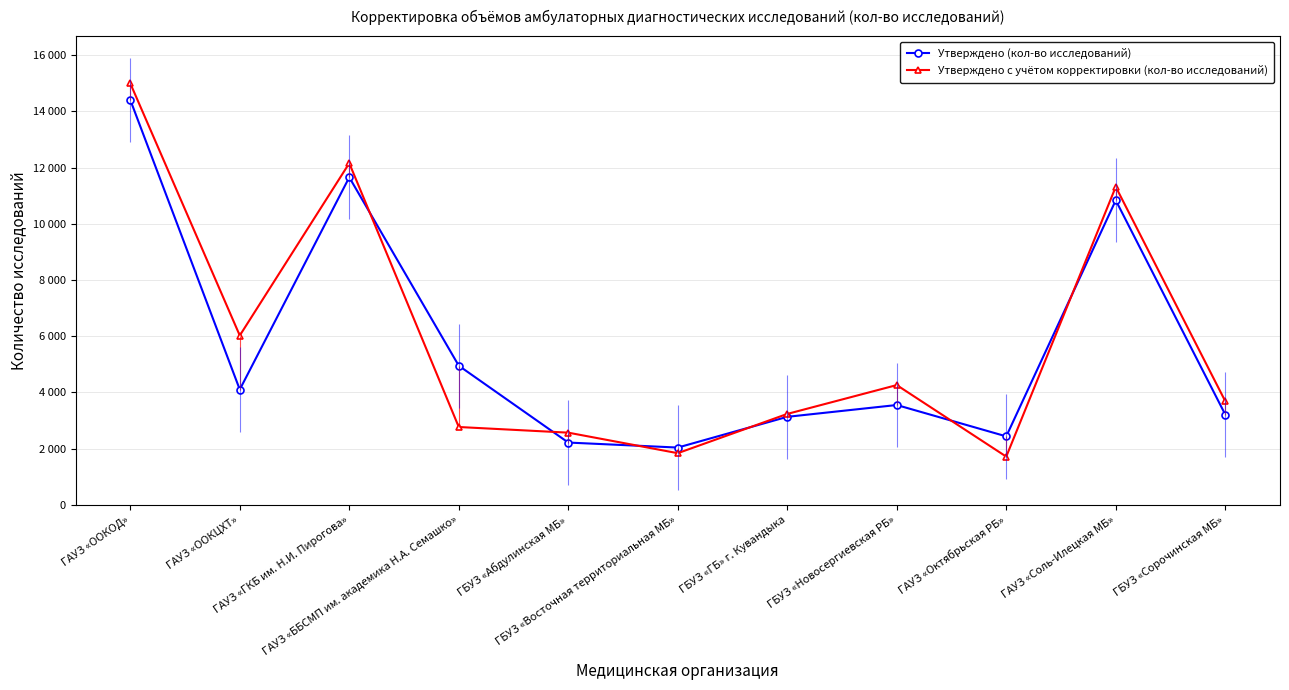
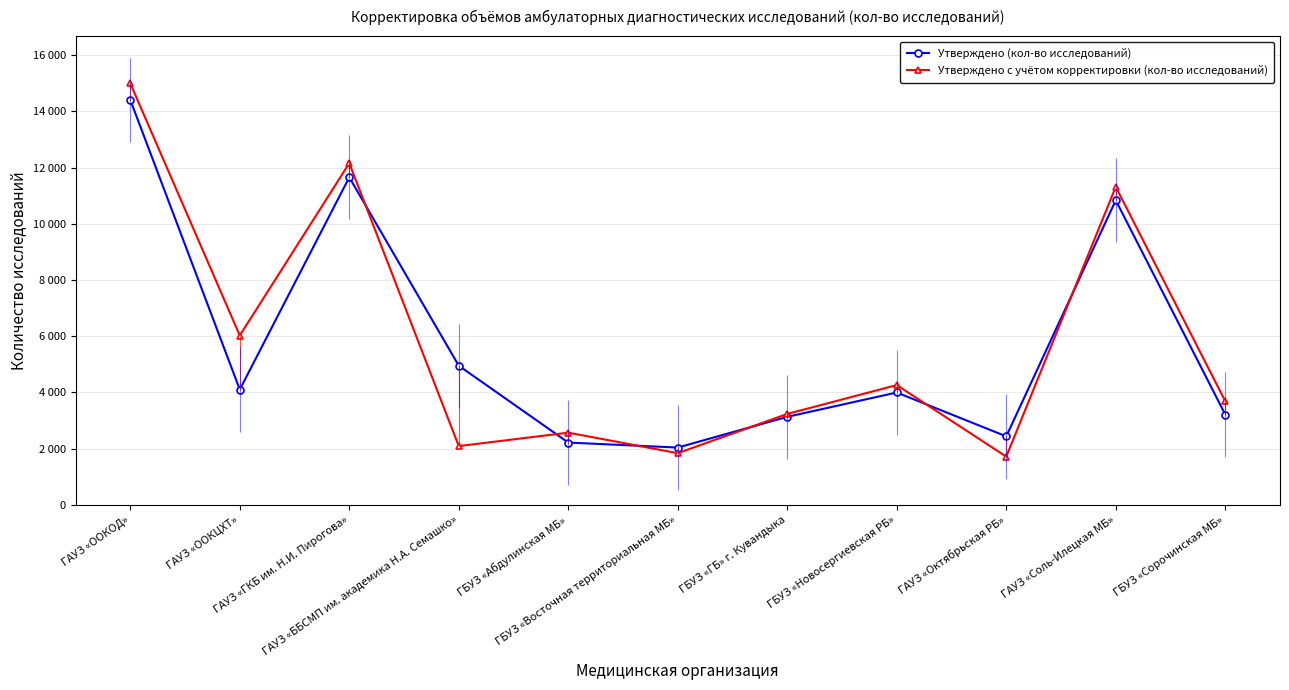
  {
    "Утверждено (кол-во исследований)": {
      "ГАУЗ «ООКОД»": 14400,
      "ГАУЗ «ООКЦХТ»": 4100,
      "ГАУЗ «ГКБ им. Н.И. Пирогова»": 11700,
      "ГАУЗ «ББСМП им. академика Н.А. Семашко»": 5000,
      "ГБУЗ «Абдулинская МБ»": 2200,
      "ГБУЗ «Восточная территориальная МБ»": 2000,
      "ГБУЗ «ГБ» г. Кувандыка": 3100,
-     "ГБУЗ «Новосергиевская РБ»": 3600,
+     "ГБУЗ «Новосергиевская РБ»": 4000,
      "ГАУЗ «Октябрьская РБ»": 2400,
      "ГАУЗ «Соль-Илецкая МБ»": 10800,
      "ГБУЗ «Сорочинская МБ»": 3200
    },
    "Утверждено с учётом корректировки (кол-во исследований)": {
      "ГАУЗ «ООКОД»": 15000,
      "ГАУЗ «ООКЦХТ»": 6000,
      "ГАУЗ «ГКБ им. Н.И. Пирогова»": 12200,
-     "ГАУЗ «ББСМП им. академика Н.А. Семашко»": 2800,
+     "ГАУЗ «ББСМП им. академика Н.А. Семашко»": 2100,
      "ГБУЗ «Абдулинская МБ»": 2600,
      "ГБУЗ «Восточная территориальная МБ»": 1800,
      "ГБУЗ «ГБ» г. Кувандыка": 3200,
      "ГБУЗ «Новосергиевская РБ»": 4300,
      "ГАУЗ «Октябрьская РБ»": 1700,
      "ГАУЗ «Соль-Илецкая МБ»": 11300,
      "ГБУЗ «Сорочинская МБ»": 3700
    }
  }
